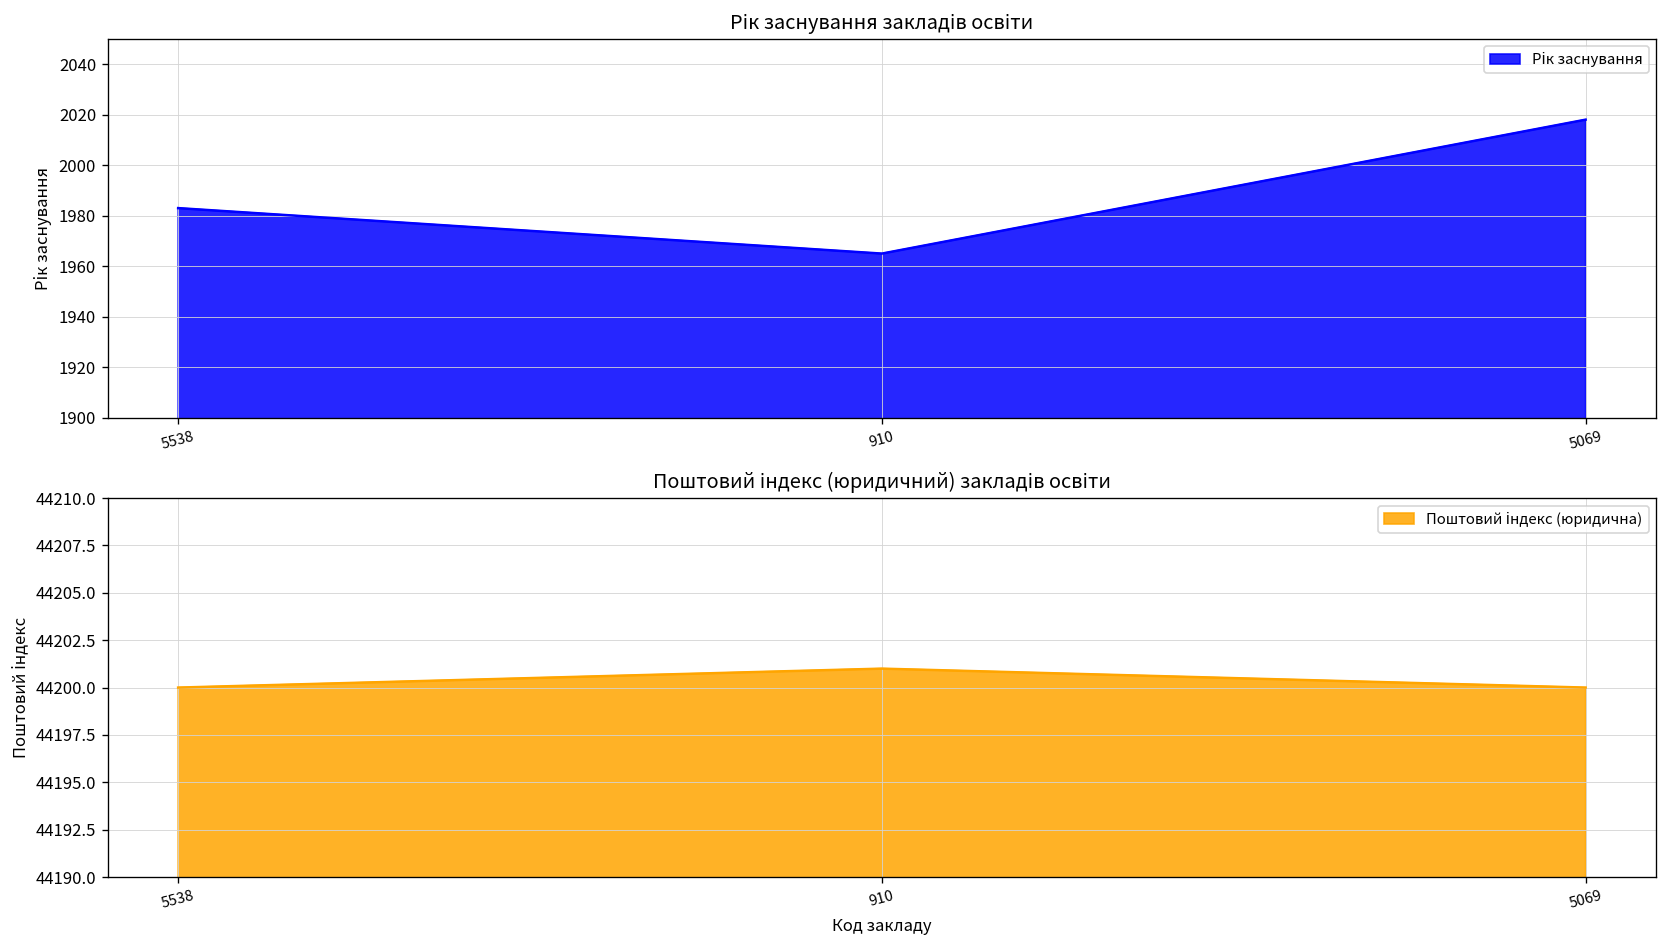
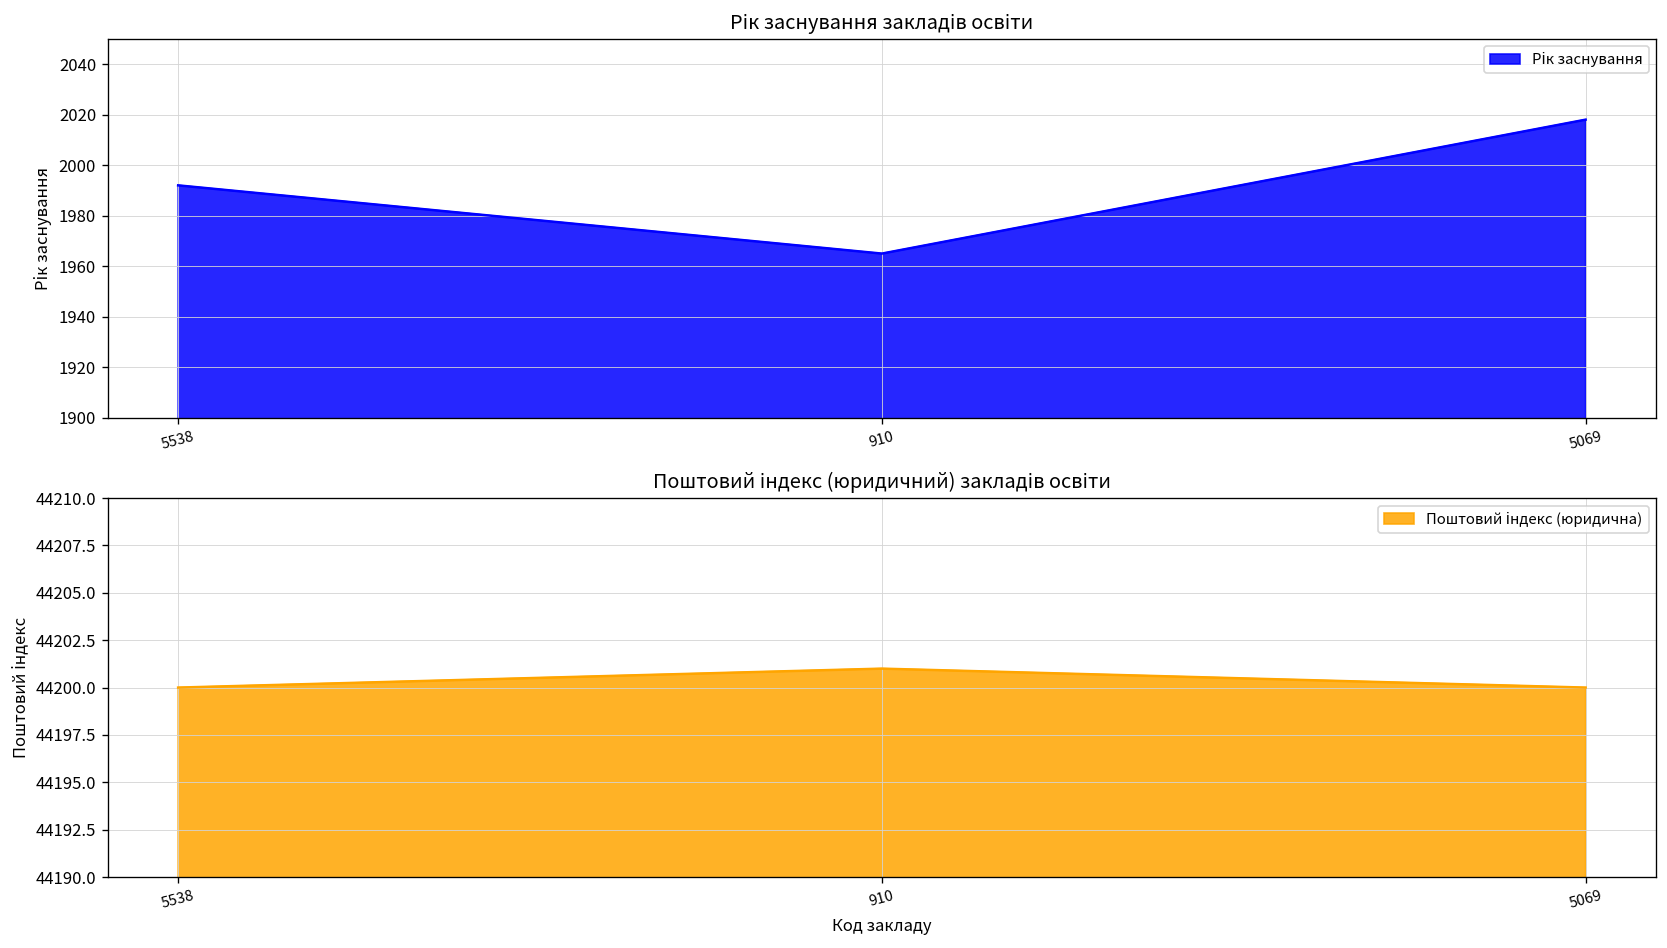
  {
    "Рік заснування закладів освіти": {
-     "5538": 1983,
+     "5538": 1992,
      "910": 1965,
      "5069": 2018
    },
    "Поштовий індекс (юридичний) закладів освіти": {
      "5538": 44200.0,
      "910": 44201.0,
      "5069": 44200.0
    }
  }
